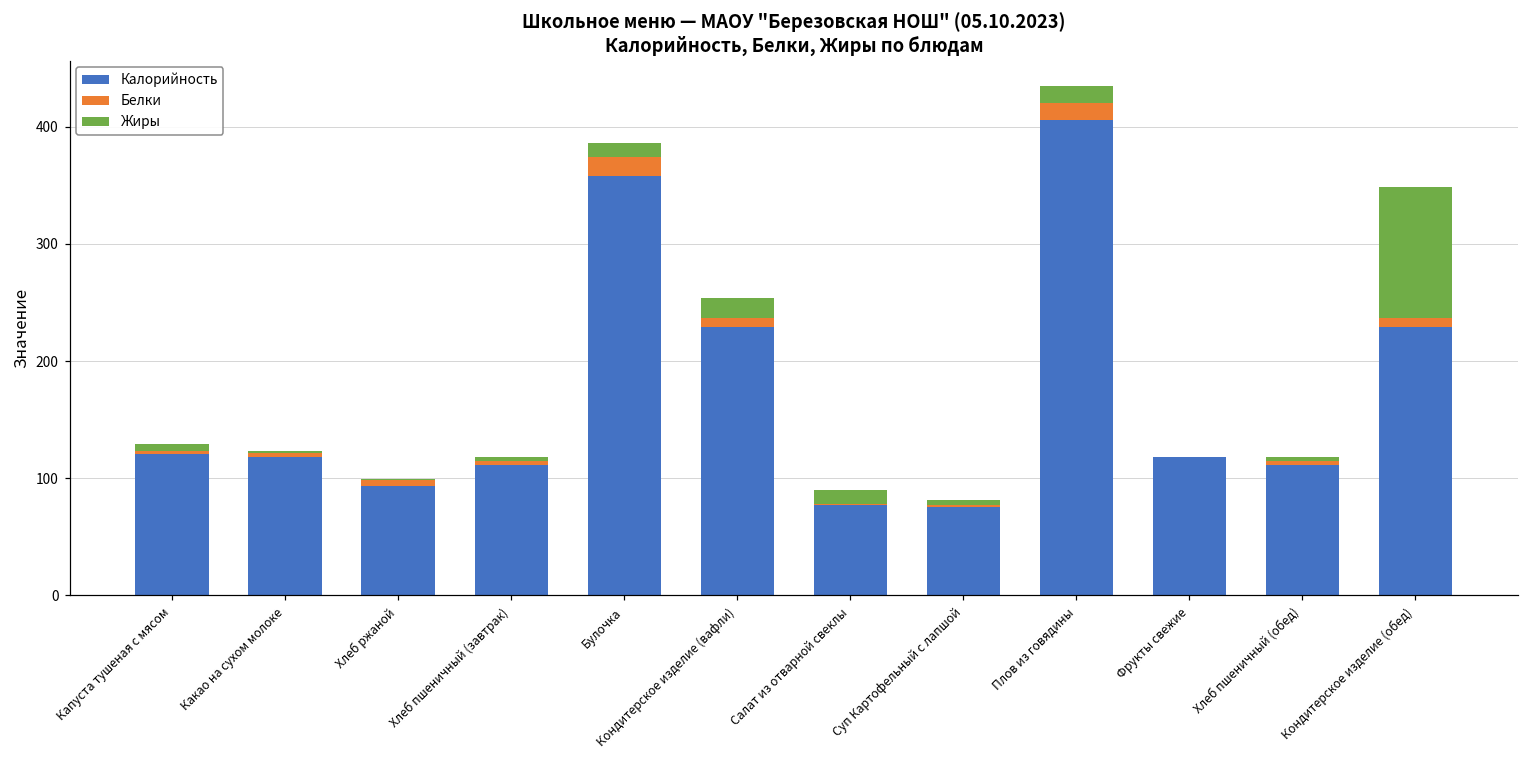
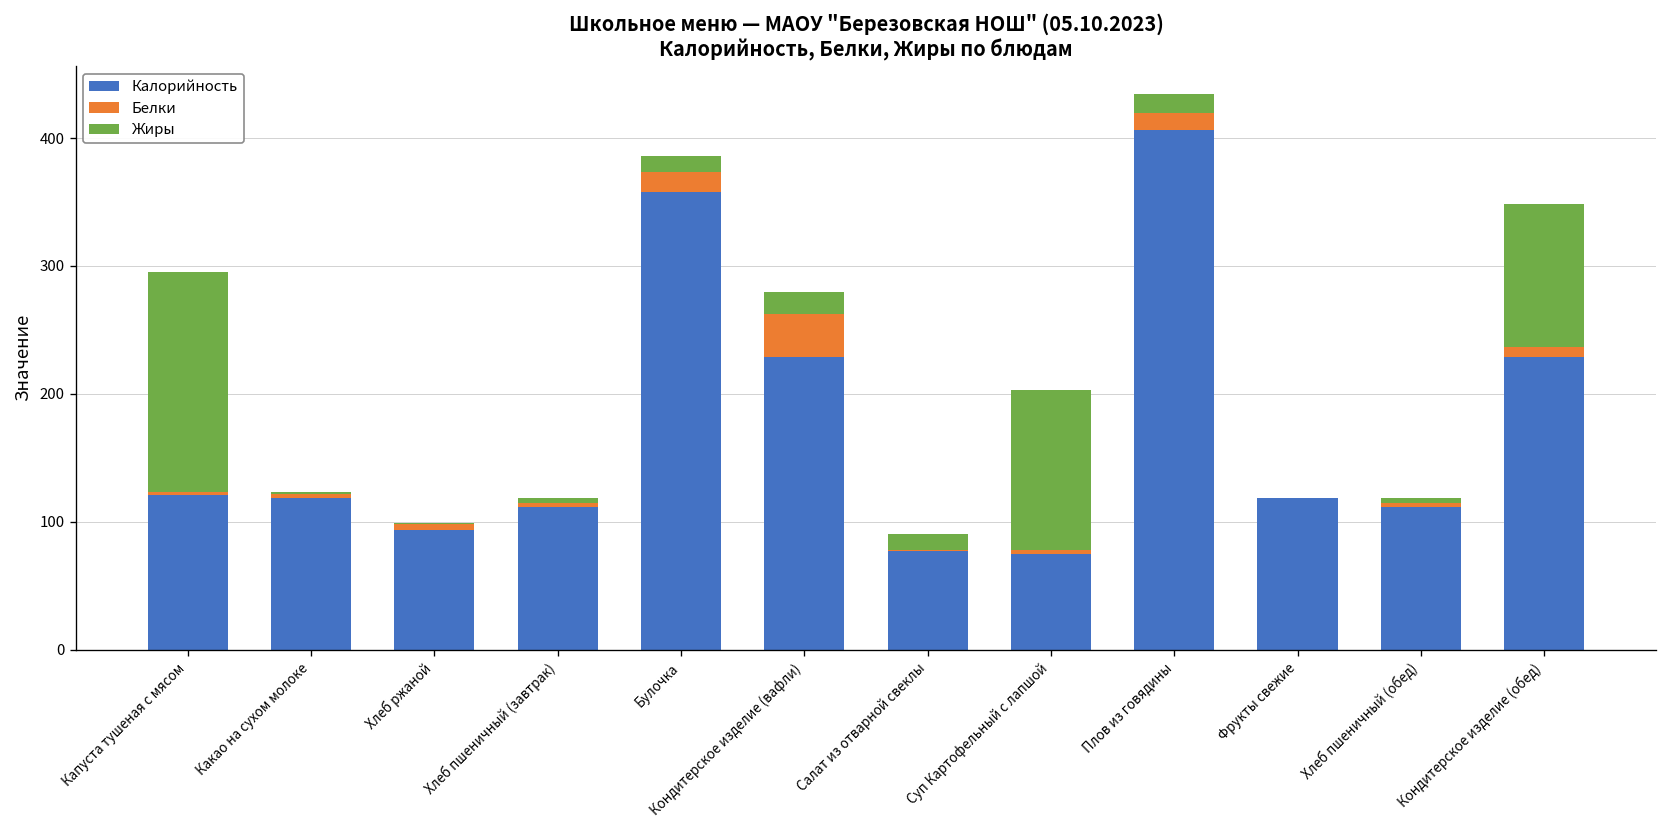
  {
    "Калорийность": {
      "Капуста тушеная с мясом": 121,
      "Какао на сухом молоке": 118,
      "Хлеб ржаной": 93,
      "Хлеб пшеничный (завтрак)": 112,
      "Булочка": 358,
      "Кондитерское изделие (вафли)": 229,
      "Салат из отварной свеклы": 77,
      "Суп Картофельный с лапшой": 75,
      "Плов из говядины": 406,
      "Фрукты свежие": 118,
      "Хлеб пшеничный (обед)": 112,
      "Кондитерское изделие (обед)": 229
    },
    "Белки": {
      "Капуста тушеная с мясом": 3,
      "Какао на сухом молоке": 4,
      "Хлеб ржаной": 5,
      "Хлеб пшеничный (завтрак)": 4,
      "Булочка": 16,
-     "Кондитерское изделие (вафли)": 7,
+     "Кондитерское изделие (вафли)": 34,
      "Суп Картофельный с лапшой": 2,
      "Плов из говядины": 14,
      "Фрукты свежие": 0,
      "Хлеб пшеничный (обед)": 4,
      "Кондитерское изделие (обед)": 7
    },
    "Жиры": {
-     "Капуста тушеная с мясом": 6,
+     "Капуста тушеная с мясом": 172,
      "Хлеб пшеничный (завтрак)": 4,
      "Булочка": 13,
      "Кондитерское изделие (вафли)": 17,
      "Салат из отварной свеклы": 12,
-     "Суп Картофельный с лапшой": 4,
+     "Суп Картофельный с лапшой": 125,
      "Плов из говядины": 15,
      "Фрукты свежие": 0,
      "Хлеб пшеничный (обед)": 4,
      "Кондитерское изделие (обед)": 112
    }
  }
